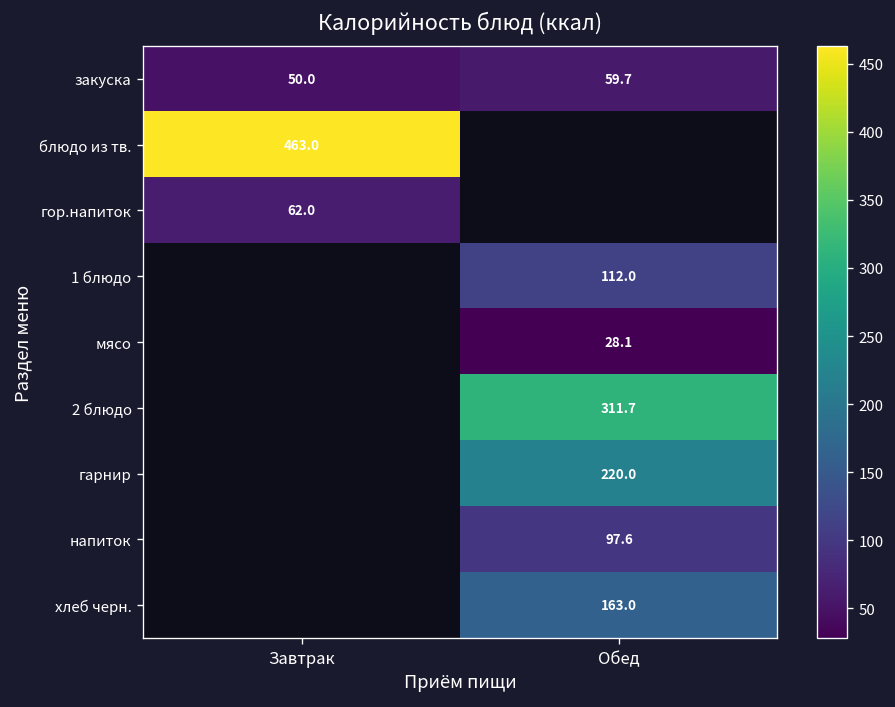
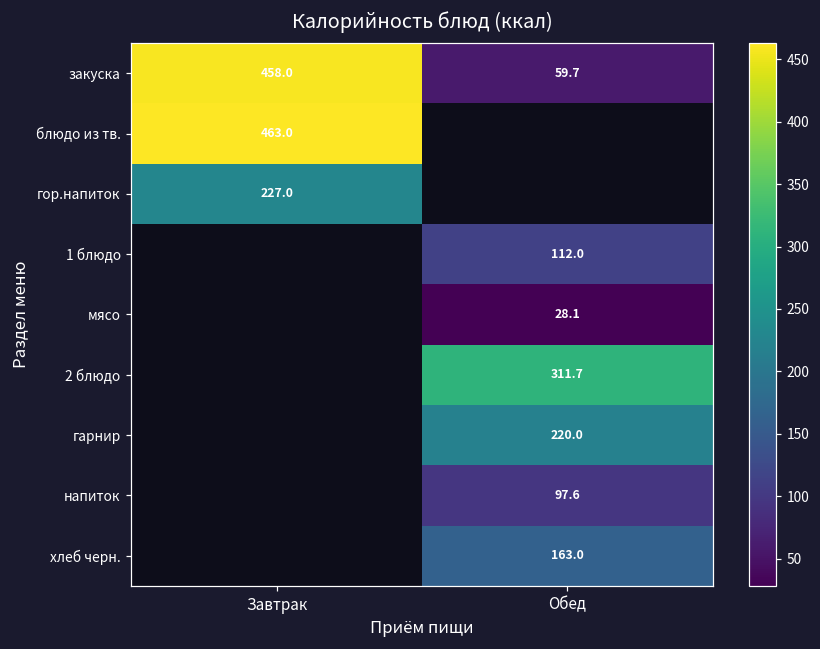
  {
    "закуска": {
-     "Завтрак": 50.0,
+     "Завтрак": 458.0,
      "Обед": 59.7
    },
    "блюдо из тв.": {
      "Завтрак": 463.0
    },
    "гор.напиток": {
-     "Завтрак": 62.0
+     "Завтрак": 227.0
    },
    "1 блюдо": {
      "Обед": 112.0
    },
    "мясо": {
      "Обед": 28.1
    },
    "2 блюдо": {
      "Обед": 311.7
    },
    "гарнир": {
      "Обед": 220.0
    },
    "напиток": {
      "Обед": 97.6
    },
    "хлеб черн.": {
      "Обед": 163.0
    }
  }
